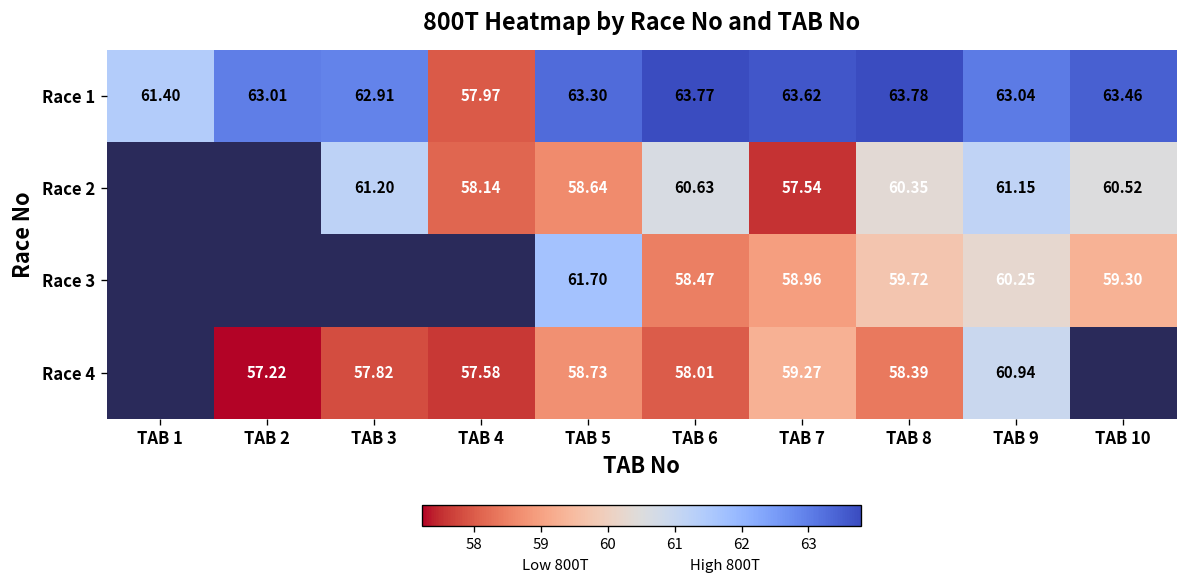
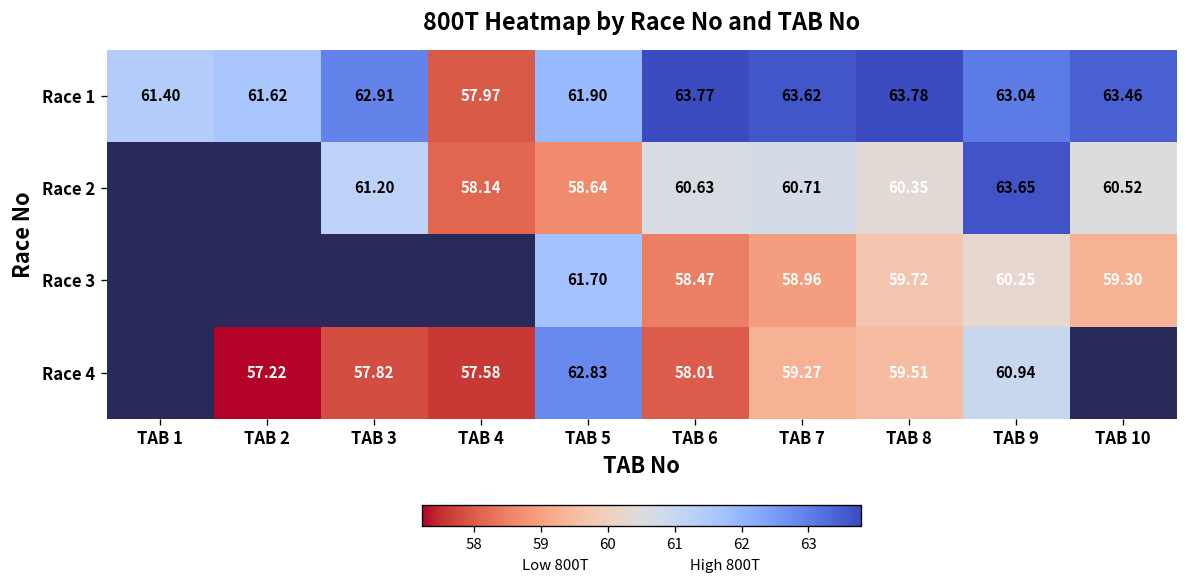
  {
    "Race 1": {
      "TAB 1": 61.40,
-     "TAB 2": 63.01,
+     "TAB 2": 61.62,
      "TAB 3": 62.91,
      "TAB 4": 57.97,
-     "TAB 5": 63.30,
+     "TAB 5": 61.90,
      "TAB 6": 63.77,
      "TAB 7": 63.62,
      "TAB 8": 63.78,
      "TAB 9": 63.04,
      "TAB 10": 63.46
    },
    "Race 2": {
      "TAB 3": 61.20,
      "TAB 4": 58.14,
      "TAB 5": 58.64,
      "TAB 6": 60.63,
-     "TAB 7": 57.54,
-     "TAB 9": 61.15,
+     "TAB 7": 60.71,
+     "TAB 9": 63.65,
      "TAB 10": 60.52
    },
    "Race 3": {
      "TAB 5": 61.70,
      "TAB 6": 58.47,
      "TAB 7": 58.96,
      "TAB 8": 59.72,
      "TAB 9": 60.25,
      "TAB 10": 59.30
    },
    "Race 4": {
      "TAB 2": 57.22,
      "TAB 3": 57.82,
      "TAB 4": 57.58,
-     "TAB 5": 58.73,
+     "TAB 5": 62.83,
      "TAB 6": 58.01,
      "TAB 7": 59.27,
-     "TAB 8": 58.39,
+     "TAB 8": 59.51,
      "TAB 9": 60.94
    }
  }
